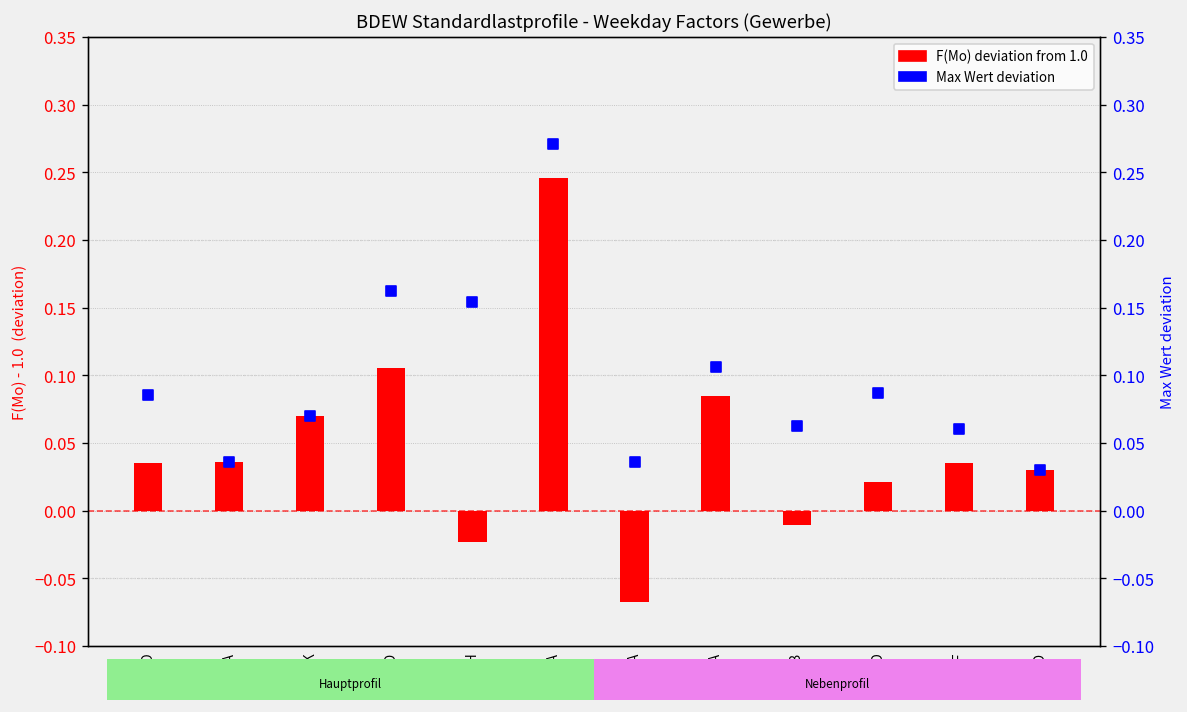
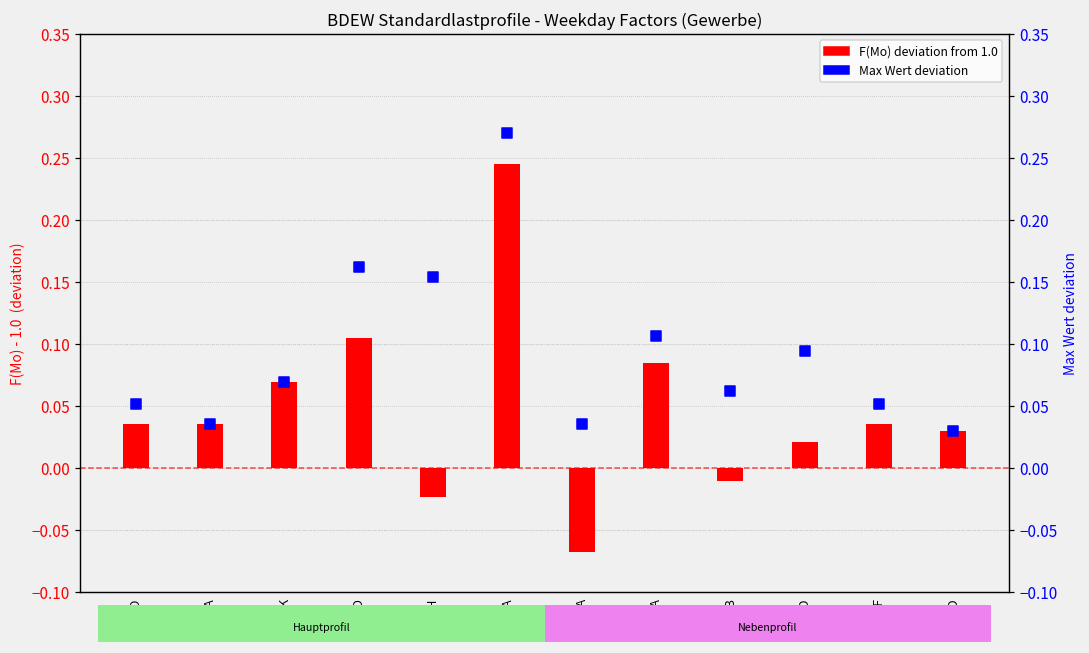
  {
    "Max Wert deviation": {
-     "GKO": 0.085,
-     "GPD": 0.087,
-     "GMF": 0.060
+     "GKO": 0.052,
+     "GPD": 0.095,
+     "GMF": 0.052
    }
  }
